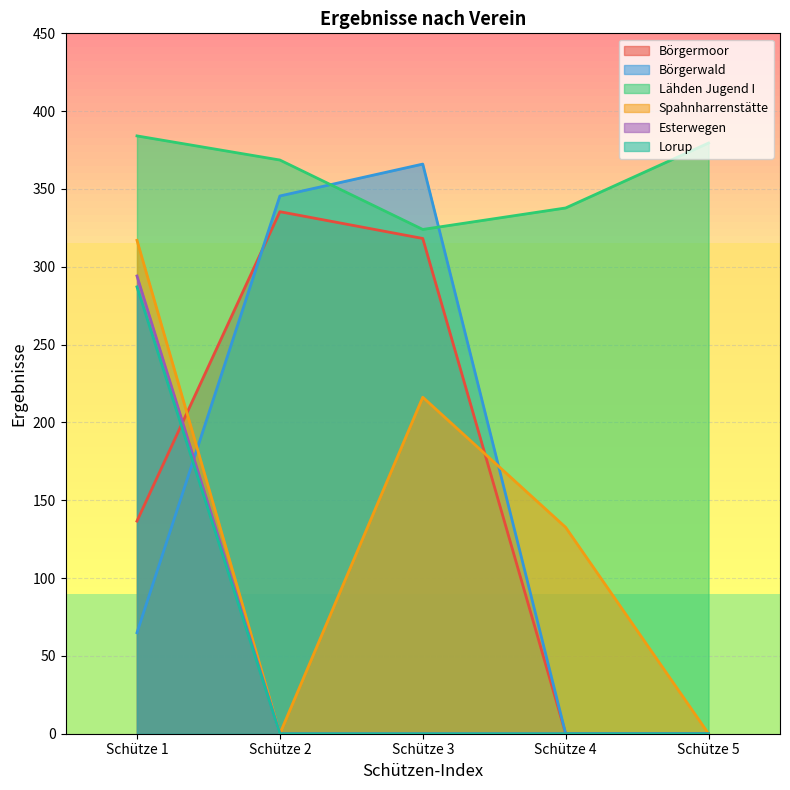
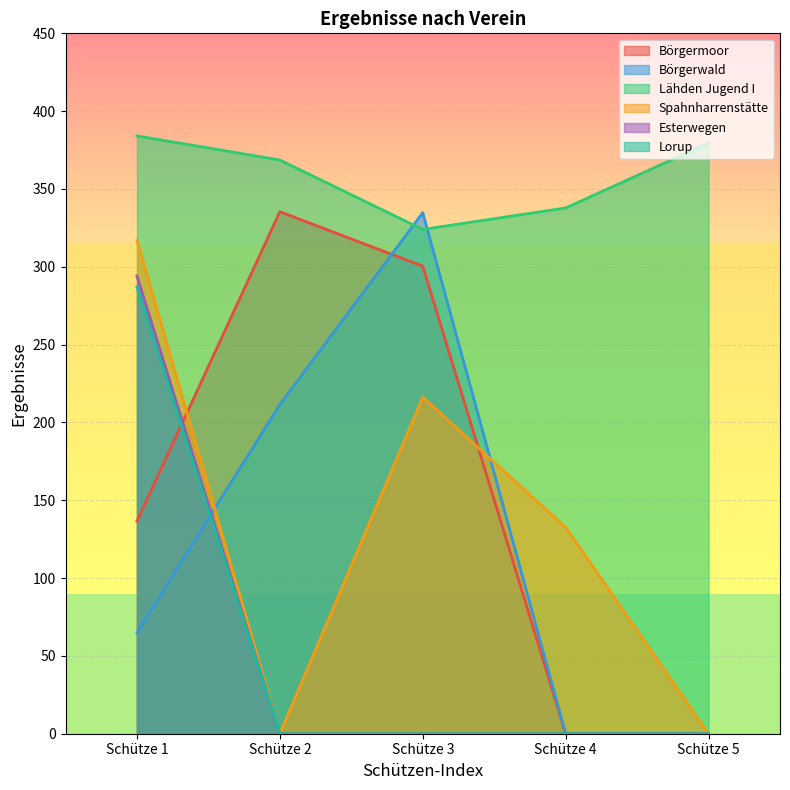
  {
    "Börgermoor": {
      "Schütze 1": 137,
      "Schütze 2": 335,
-     "Schütze 3": 318
+     "Schütze 3": 300
    },
    "Börgerwald": {
      "Schütze 1": 65,
-     "Schütze 2": 346,
-     "Schütze 3": 366
+     "Schütze 2": 212,
+     "Schütze 3": 335
    },
    "Spahnharrenstätte": {
      "Schütze 1": 317,
      "Schütze 3": 216,
      "Schütze 4": 133
    },
    "Esterwegen": {
      "Schütze 1": 294
    }
  }
